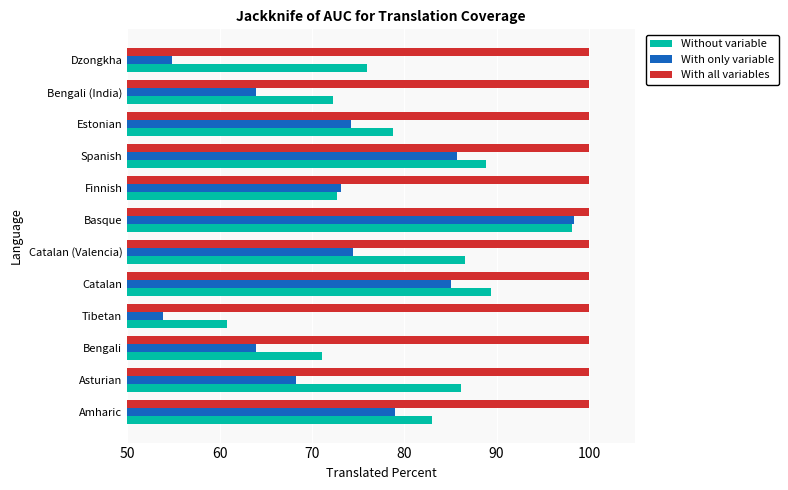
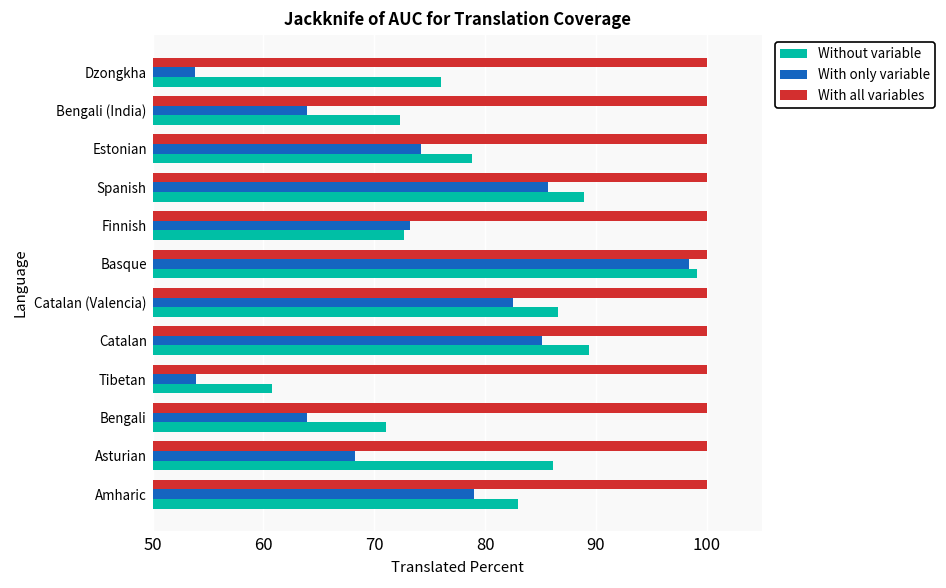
  {
    "Without variable": {
      "Dzongkha": 76,
      "Bengali (India)": 72,
      "Estonian": 79,
      "Spanish": 89,
      "Finnish": 73,
-     "Basque": 98,
+     "Basque": 99,
      "Catalan (Valencia)": 87,
      "Catalan": 89,
      "Tibetan": 61,
      "Bengali": 71,
      "Asturian": 86,
      "Amharic": 83
    },
    "With only variable": {
-     "Dzongkha": 55,
+     "Dzongkha": 54,
      "Bengali (India)": 64,
      "Estonian": 74,
      "Spanish": 86,
      "Finnish": 73,
      "Basque": 98,
-     "Catalan (Valencia)": 75,
+     "Catalan (Valencia)": 83,
      "Catalan": 85,
      "Tibetan": 54,
      "Bengali": 64,
      "Asturian": 68,
      "Amharic": 79
    },
    "With all variables": {
      "Dzongkha": 100,
      "Bengali (India)": 100,
      "Estonian": 100,
      "Spanish": 100,
      "Finnish": 100,
      "Basque": 100,
      "Catalan (Valencia)": 100,
      "Catalan": 100,
      "Tibetan": 100,
      "Bengali": 100,
      "Asturian": 100,
      "Amharic": 100
    }
  }
